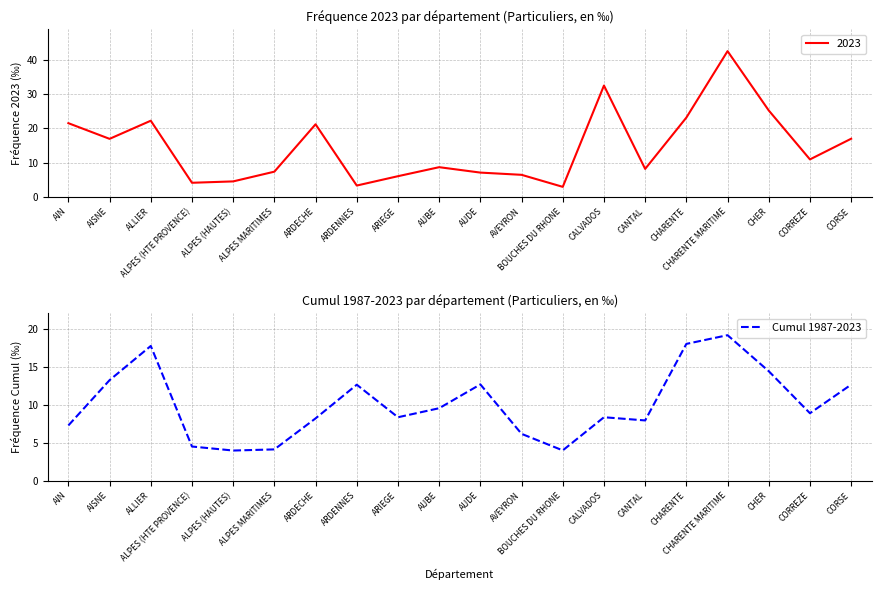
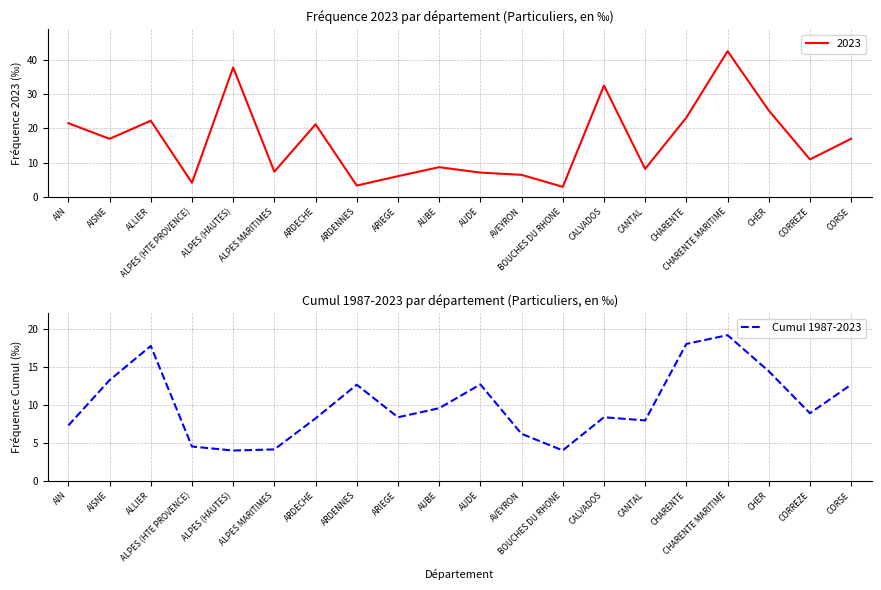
  {
    "Fréquence 2023 par département (Particuliers, en ‰)": {
      "AIN": 22,
      "AISNE": 17,
      "ALLIER": 22,
      "ALPES (HTE PROVENCE)": 4,
-     "ALPES (HAUTES)": 5,
+     "ALPES (HAUTES)": 38,
      "ALPES MARITIMES": 7,
      "ARDECHE": 21,
      "ARDENNES": 3,
      "ARIEGE": 6,
      "AUBE": 9,
      "AUDE": 7,
      "AVEYRON": 6,
      "BOUCHES DU RHONE": 3,
      "CALVADOS": 33,
      "CANTAL": 8,
      "CHARENTE": 23,
      "CHARENTE MARITIME": 43,
      "CHER": 25,
      "CORREZE": 11,
      "CORSE": 17
    },
    "Cumul 1987-2023 par département (Particuliers, en ‰)": {
      "AIN": 7,
      "AISNE": 13,
      "ALLIER": 18,
      "ALPES (HTE PROVENCE)": 5,
      "ALPES (HAUTES)": 4,
      "ALPES MARITIMES": 4,
      "ARDECHE": 8,
      "ARDENNES": 13,
      "ARIEGE": 8,
      "AUBE": 10,
      "AUDE": 13,
      "AVEYRON": 6,
      "BOUCHES DU RHONE": 4,
      "CALVADOS": 8,
      "CANTAL": 8,
      "CHARENTE": 18,
      "CHARENTE MARITIME": 19,
      "CHER": 14,
      "CORREZE": 9,
      "CORSE": 13
    }
  }
